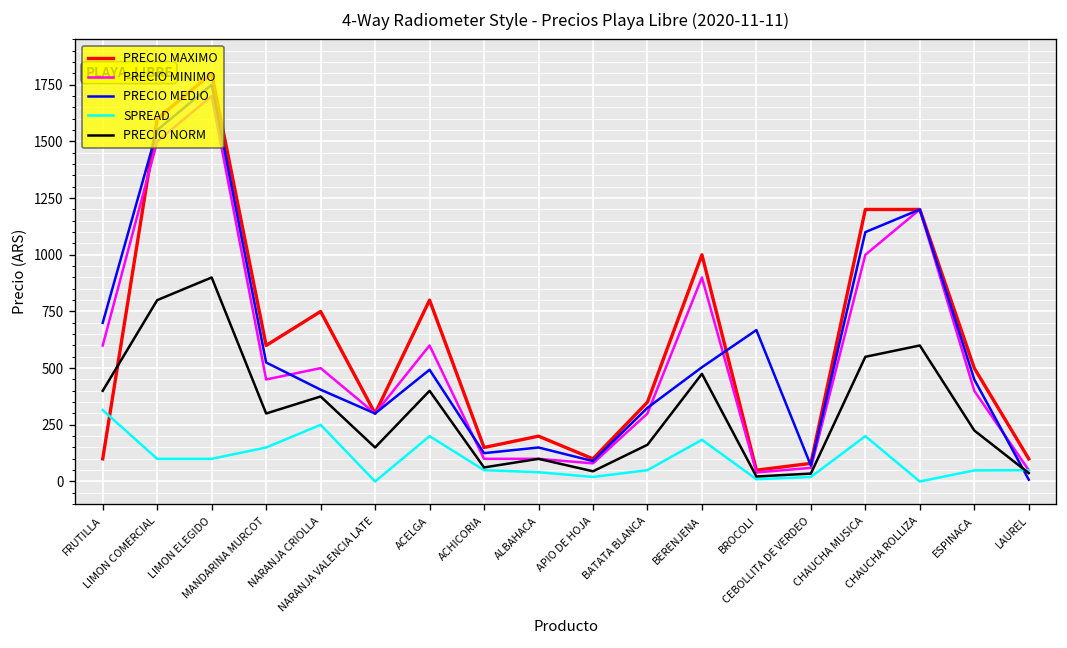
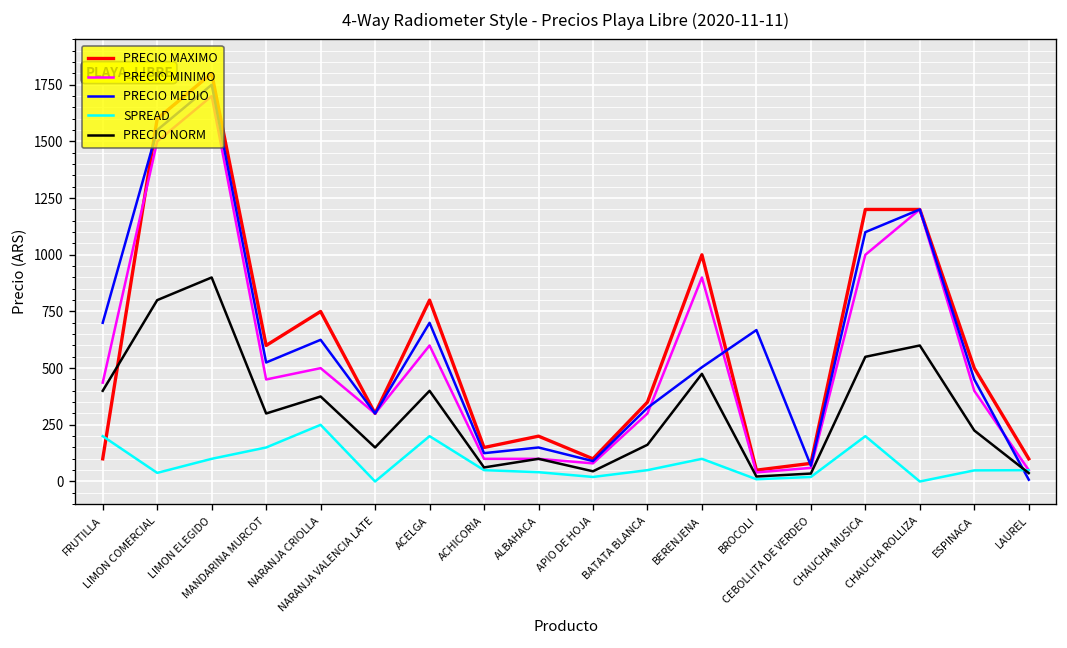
  {
    "PRECIO MAXIMO": {
      "FRUTILLA": 100,
      "MANDARINA MURCOT": 600,
      "NARANJA CRIOLLA": 750,
      "ACELGA": 800,
      "ACHICORIA": 150,
      "ALBAHACA": 200,
      "BATATA BLANCA": 350,
      "BERENJENA": 1000,
      "CHAUCHA MUSICA": 1200,
      "ESPINACA": 500,
      "LAUREL": 100
    },
    "PRECIO MINIMO": {
-     "FRUTILLA": 600,
+     "FRUTILLA": 440,
      "MANDARINA MURCOT": 450,
      "NARANJA CRIOLLA": 500,
      "ACELGA": 600,
      "ACHICORIA": 100,
      "BATATA BLANCA": 300,
      "BERENJENA": 900,
      "CHAUCHA MUSICA": 1000,
      "ESPINACA": 400
    },
    "PRECIO MEDIO": {
      "FRUTILLA": 700,
      "MANDARINA MURCOT": 530,
-     "NARANJA CRIOLLA": 410,
-     "ACELGA": 490,
+     "NARANJA CRIOLLA": 630,
+     "ACELGA": 700,
      "ACHICORIA": 130,
      "ALBAHACA": 150,
      "BATATA BLANCA": 330,
      "BERENJENA": 500,
      "BROCOLI": 670,
      "CHAUCHA MUSICA": 1100,
      "ESPINACA": 450,
      "LAUREL": 10
    },
    "SPREAD": {
-     "FRUTILLA": 320,
-     "LIMON COMERCIAL": 100,
+     "FRUTILLA": 200,
+     "LIMON COMERCIAL": 40,
      "LIMON ELEGIDO": 100,
      "MANDARINA MURCOT": 150,
      "NARANJA CRIOLLA": 250,
      "NARANJA VALENCIA LATE": 0,
      "ACELGA": 200,
      "ALBAHACA": 40,
      "APIO DE HOJA": 20,
      "BATATA BLANCA": 50,
-     "BERENJENA": 180,
+     "BERENJENA": 100,
      "CEBOLLITA DE VERDEO": 20,
      "CHAUCHA MUSICA": 200,
      "CHAUCHA ROLLIZA": 0,
      "ESPINACA": 50
    },
    "PRECIO NORM": {
      "FRUTILLA": 400,
      "LIMON COMERCIAL": 800,
      "LIMON ELEGIDO": 900,
      "MANDARINA MURCOT": 300,
      "NARANJA CRIOLLA": 380,
      "NARANJA VALENCIA LATE": 150,
      "ACELGA": 400,
      "APIO DE HOJA": 50,
      "BATATA BLANCA": 160,
      "BERENJENA": 480,
      "CEBOLLITA DE VERDEO": 40,
      "CHAUCHA MUSICA": 550,
      "CHAUCHA ROLLIZA": 600,
      "ESPINACA": 230
    }
  }
